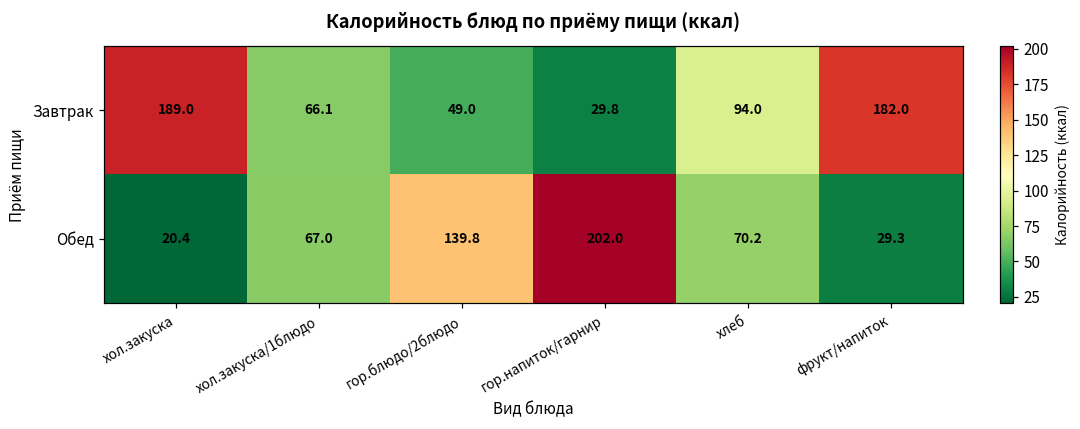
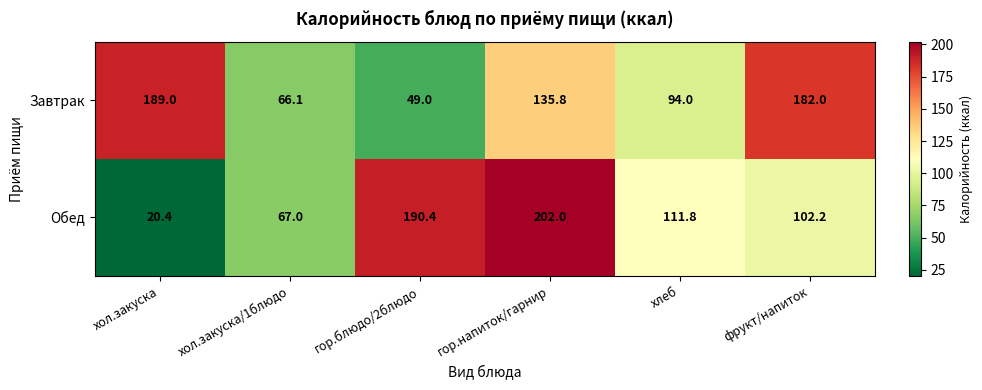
  {
    "Завтрак": {
      "хол.закуска": 189.0,
      "хол.закуска/1блюдо": 66.1,
      "гор.блюдо/2блюдо": 49.0,
-     "гор.напиток/гарнир": 29.8,
+     "гор.напиток/гарнир": 135.8,
      "хлеб": 94.0,
      "фрукт/напиток": 182.0
    },
    "Обед": {
      "хол.закуска": 20.4,
      "хол.закуска/1блюдо": 67.0,
-     "гор.блюдо/2блюдо": 139.8,
+     "гор.блюдо/2блюдо": 190.4,
      "гор.напиток/гарнир": 202.0,
-     "хлеб": 70.2,
-     "фрукт/напиток": 29.3
+     "хлеб": 111.8,
+     "фрукт/напиток": 102.2
    }
  }
